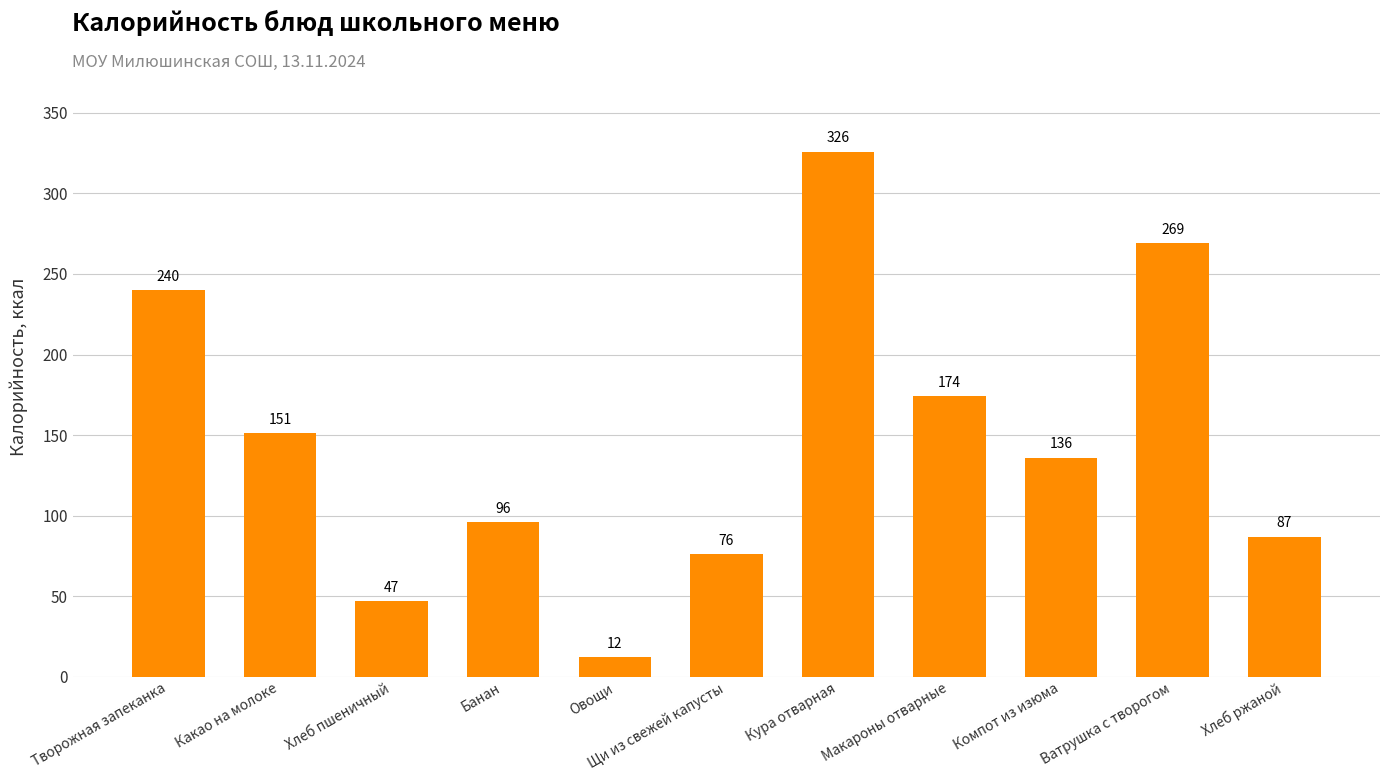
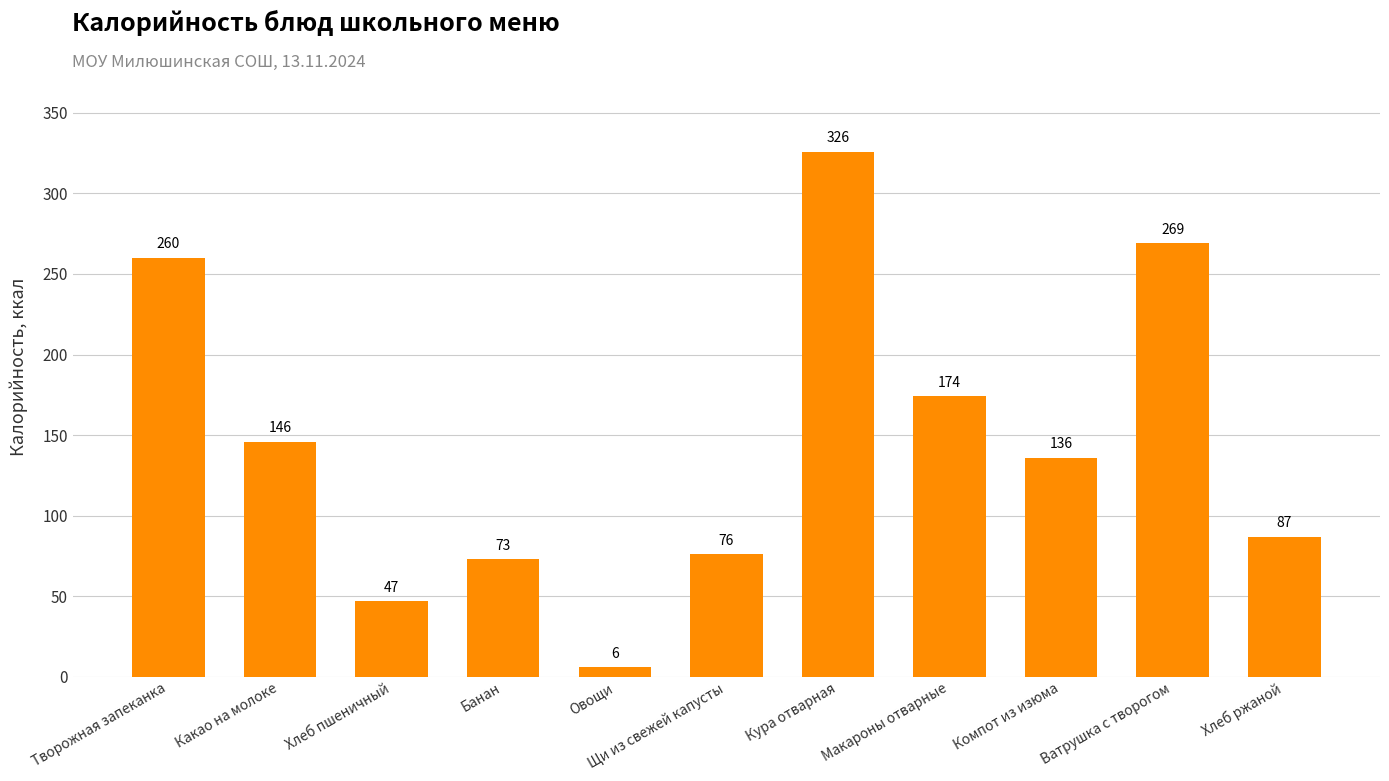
  {
-   "Творожная запеканка": 240,
-   "Какао на молоке": 151,
+   "Творожная запеканка": 260,
+   "Какао на молоке": 146,
    "Хлеб пшеничный": 47,
-   "Банан": 96,
-   "Овощи": 12,
+   "Банан": 73,
+   "Овощи": 6,
    "Щи из свежей капусты": 76,
    "Кура отварная": 326,
    "Макароны отварные": 174,
    "Компот из изюма": 136,
    "Ватрушка с творогом": 269,
    "Хлеб ржаной": 87
  }
